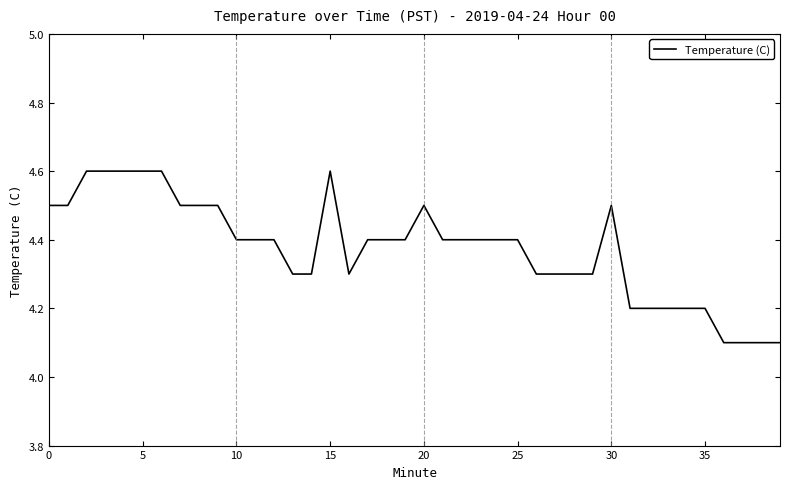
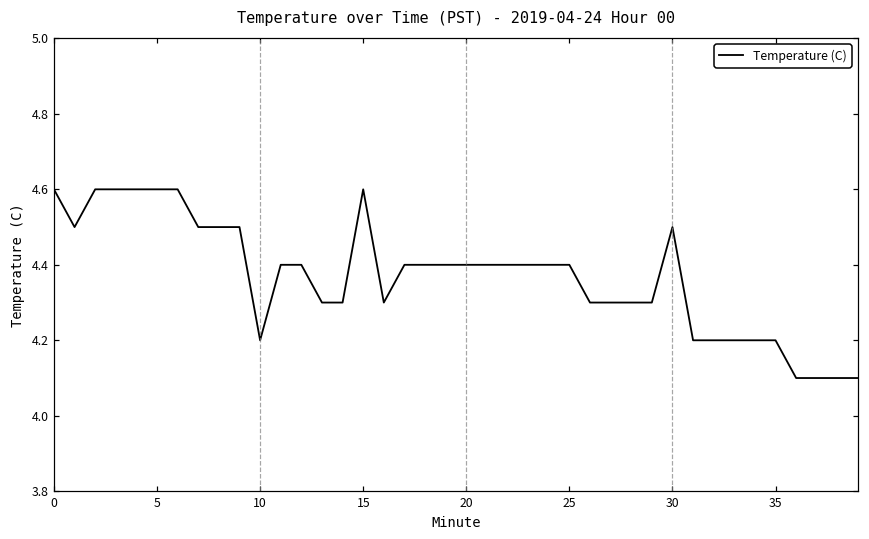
  {
-   "0": 4.5,
+   "0": 4.6,
    "5": 4.6,
-   "10": 4.4,
+   "10": 4.2,
    "15": 4.6,
-   "20": 4.5,
+   "20": 4.4,
    "25": 4.4,
    "30": 4.5,
    "35": 4.2
  }
